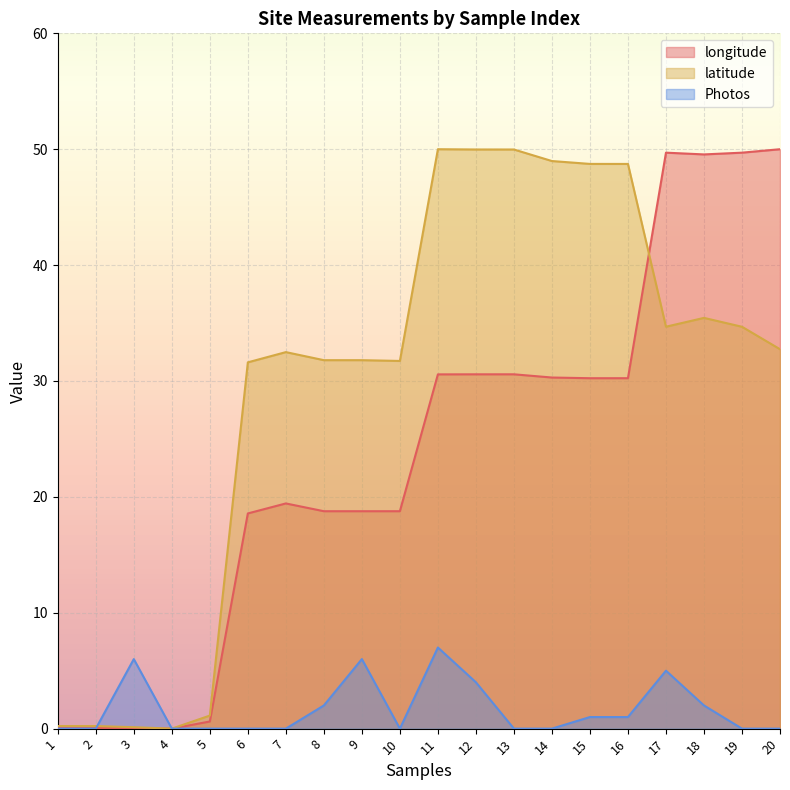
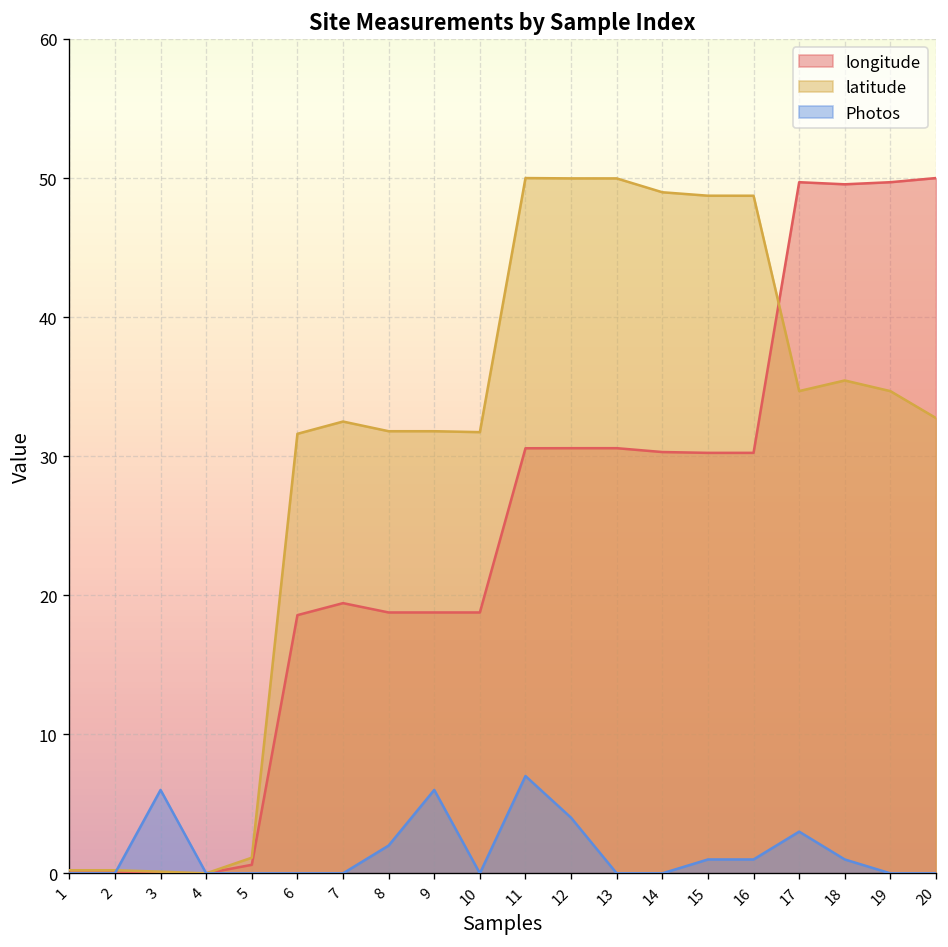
  {
    "Photos": {
      "3": 6,
      "5": 0,
      "6": 0,
      "7": 0,
      "8": 2,
      "9": 6,
      "10": 0,
      "11": 7,
      "12": 4,
      "13": 0,
      "14": 0,
      "15": 1,
      "16": 1,
-     "17": 5,
-     "18": 2,
+     "17": 3,
+     "18": 1,
      "19": 0,
      "20": 0
    }
  }
